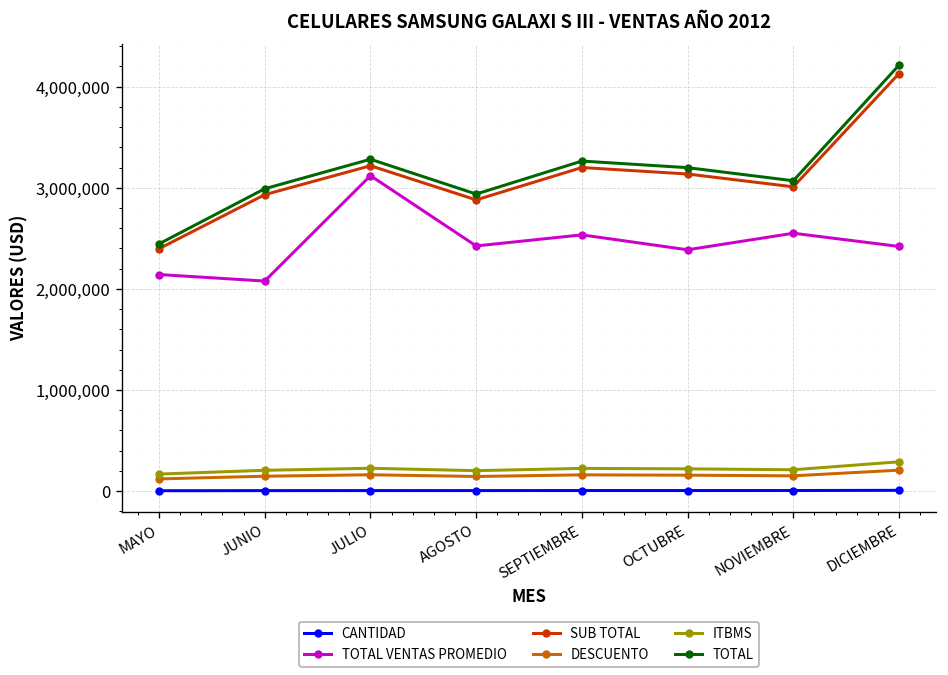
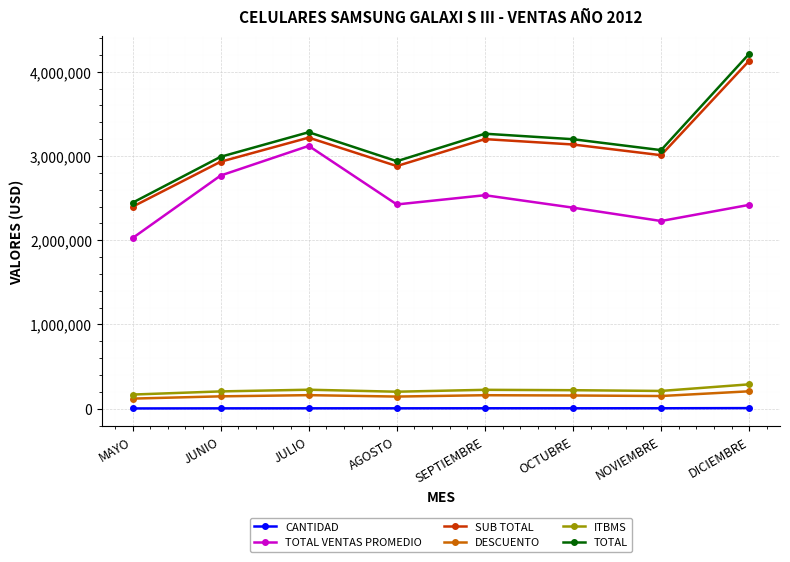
  {
    "CANTIDAD": {
      "MAYO": "0",
      "JUNIO": "0",
      "JULIO": "0",
      "AGOSTO": "0",
      "SEPTIEMBRE": "0",
      "OCTUBRE": "0",
      "NOVIEMBRE": "0",
      "DICIEMBRE": "0"
    },
    "TOTAL VENTAS PROMEDIO": {
-     "MAYO": "2,100,000",
-     "JUNIO": "2,100,000",
+     "MAYO": "2,000,000",
+     "JUNIO": "2,800,000",
      "JULIO": "3,100,000",
      "AGOSTO": "2,400,000",
      "SEPTIEMBRE": "2,500,000",
      "OCTUBRE": "2,400,000",
-     "NOVIEMBRE": "2,600,000",
+     "NOVIEMBRE": "2,200,000",
      "DICIEMBRE": "2,400,000"
    },
    "ITBMS": {
      "MAYO": "200,000",
      "JUNIO": "200,000",
      "JULIO": "200,000",
      "AGOSTO": "200,000",
      "SEPTIEMBRE": "200,000",
      "OCTUBRE": "200,000",
      "NOVIEMBRE": "200,000",
      "DICIEMBRE": "300,000"
    },
    "TOTAL": {
      "MAYO": "2,400,000",
      "JUNIO": "3,000,000",
      "JULIO": "3,300,000",
      "AGOSTO": "2,900,000",
      "SEPTIEMBRE": "3,300,000",
      "OCTUBRE": "3,200,000",
      "NOVIEMBRE": "3,100,000",
      "DICIEMBRE": "4,200,000"
    }
  }
